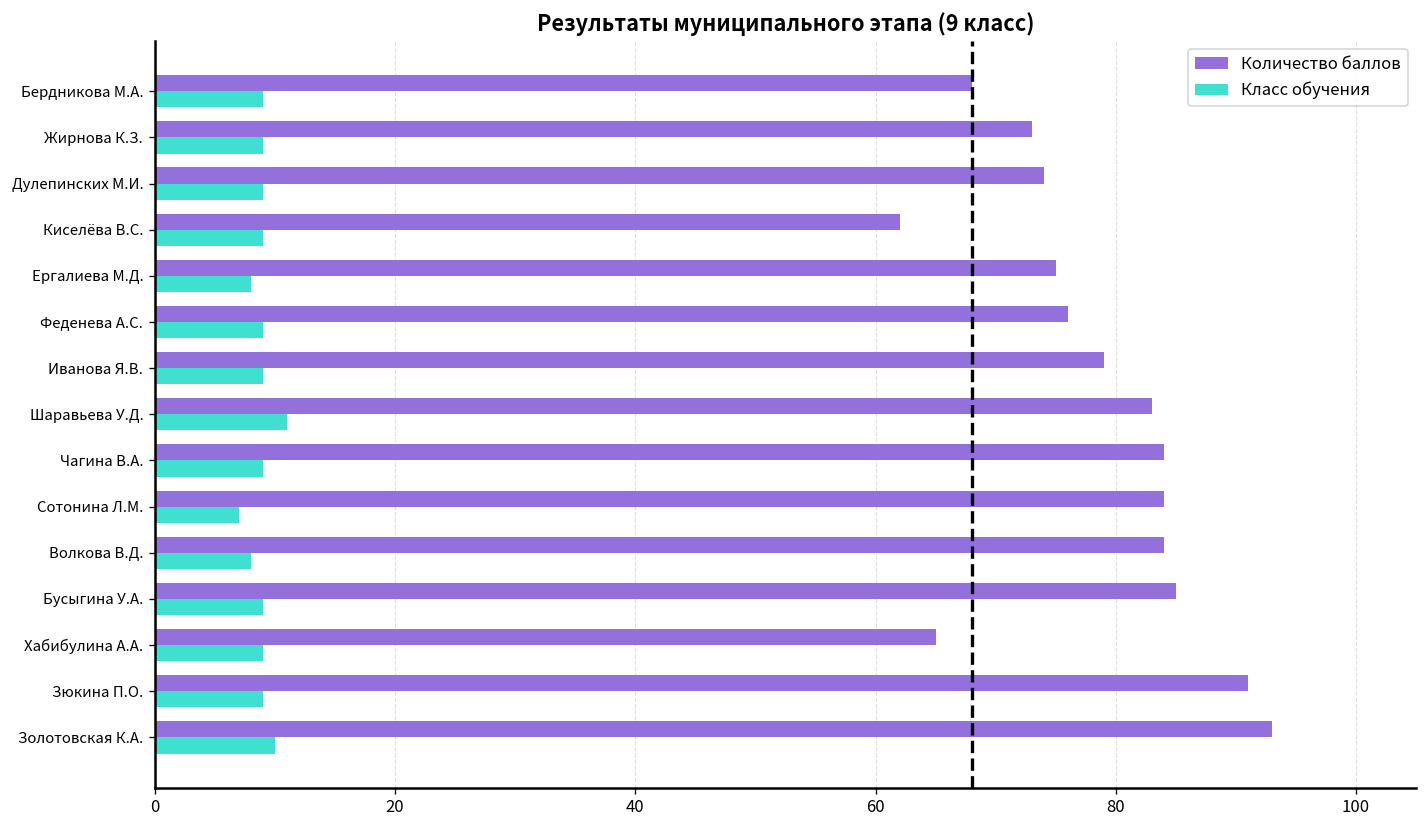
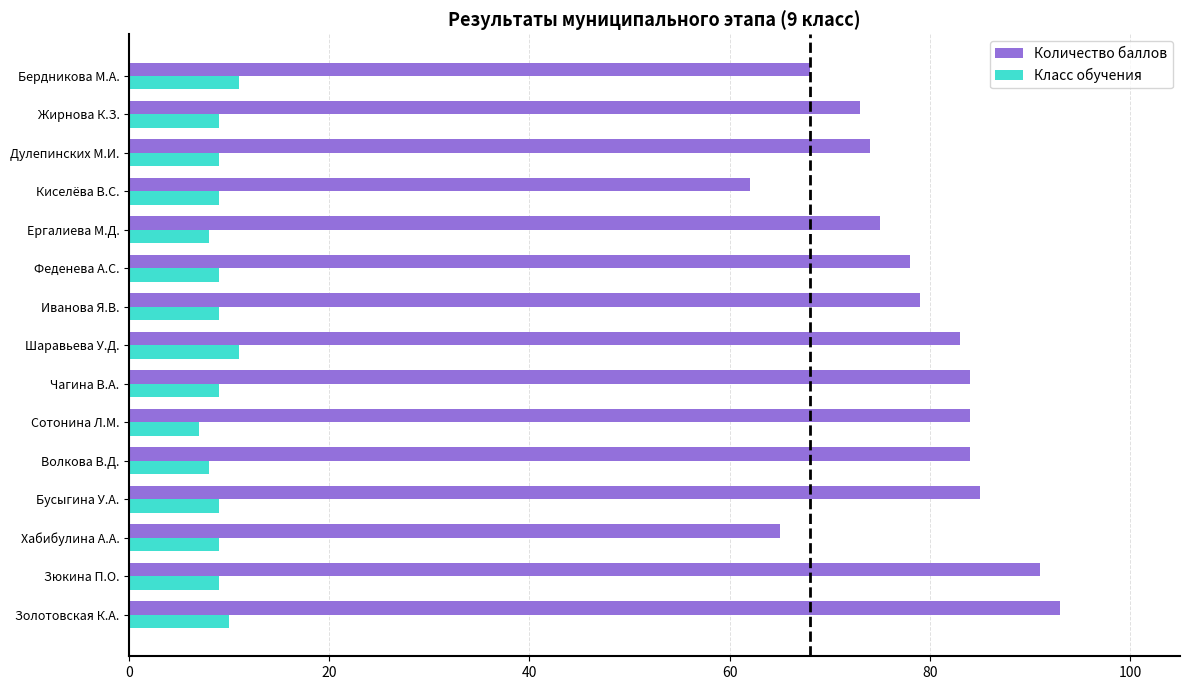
  {
    "Количество баллов": {
      "Бердникова М.А.": 68,
      "Жирнова К.З.": 73,
      "Дулепинских М.И.": 74,
      "Киселёва В.С.": 62,
      "Ергалиева М.Д.": 75,
-     "Феденева А.С.": 76,
+     "Феденева А.С.": 78,
      "Иванова Я.В.": 79,
      "Шаравьева У.Д.": 83,
      "Чагина В.А.": 84,
      "Сотонина Л.М.": 84,
      "Волкова В.Д.": 84,
      "Бусыгина У.А.": 85,
      "Хабибулина А.А.": 65,
      "Зюкина П.О.": 91,
      "Золотовская К.А.": 93
    },
    "Класс обучения": {
-     "Бердникова М.А.": 9,
+     "Бердникова М.А.": 11,
      "Жирнова К.З.": 9,
      "Дулепинских М.И.": 9,
      "Киселёва В.С.": 9,
      "Ергалиева М.Д.": 8,
      "Феденева А.С.": 9,
      "Иванова Я.В.": 9,
      "Шаравьева У.Д.": 11,
      "Чагина В.А.": 9,
      "Сотонина Л.М.": 7,
      "Волкова В.Д.": 8,
      "Бусыгина У.А.": 9,
      "Хабибулина А.А.": 9,
      "Зюкина П.О.": 9,
      "Золотовская К.А.": 10
    }
  }
